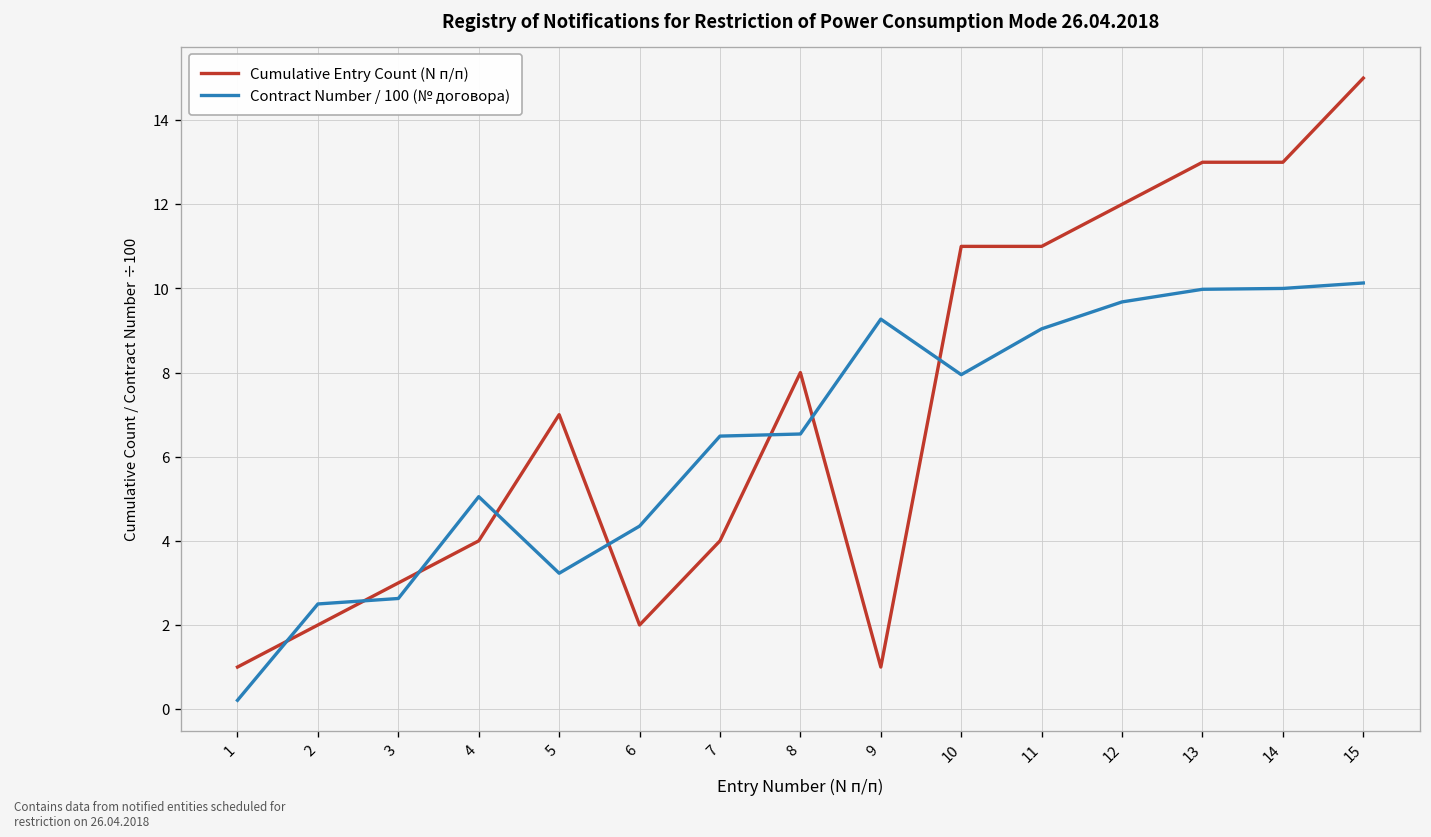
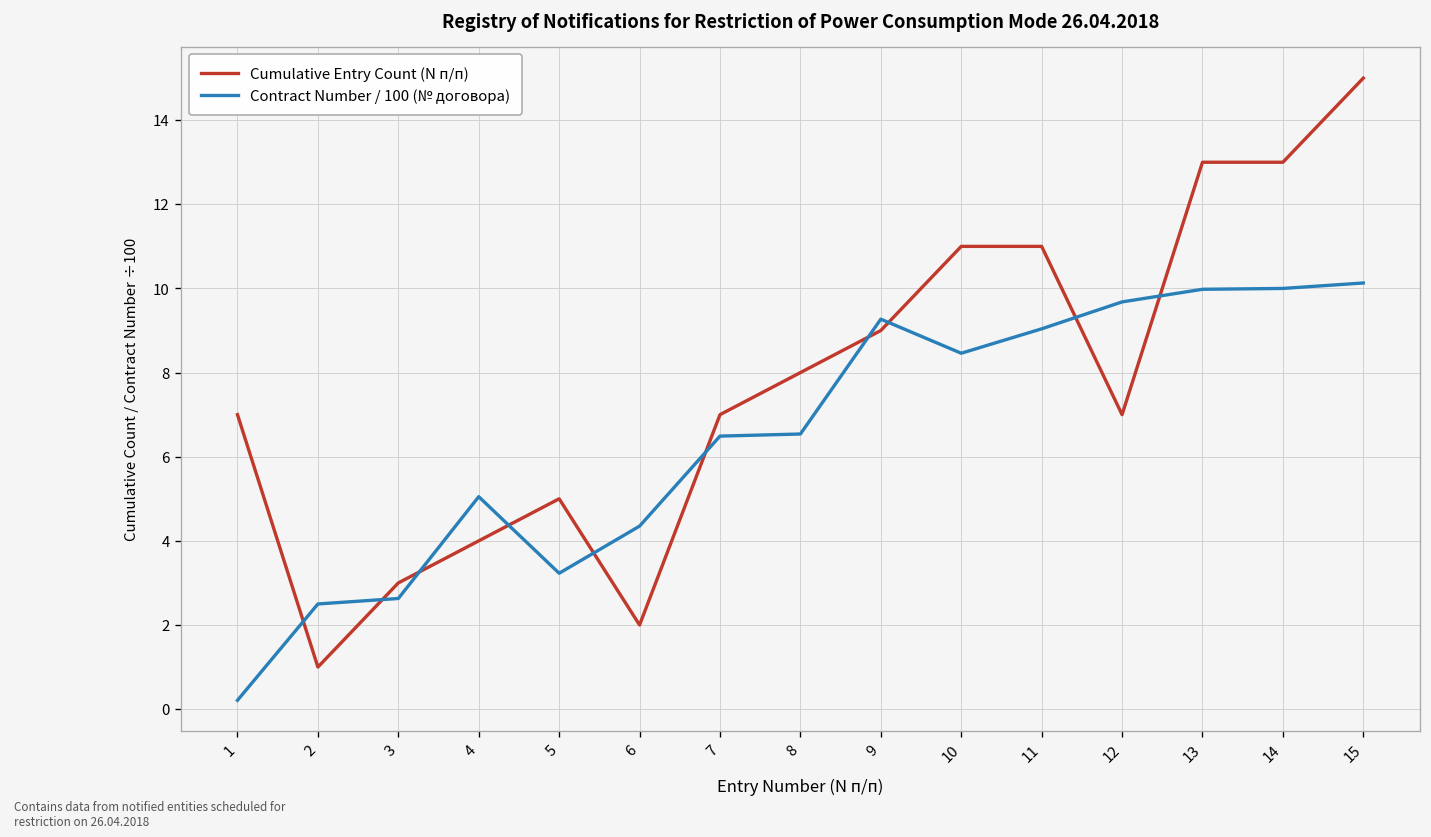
  {
    "Cumulative Entry Count (N п/п)": {
-     "1": 1,
-     "2": 2,
+     "1": 7,
+     "2": 1,
      "3": 3,
      "4": 4,
-     "5": 7,
+     "5": 5,
      "6": 2,
-     "7": 4,
+     "7": 7,
      "8": 8,
-     "9": 1,
+     "9": 9,
      "10": 11,
      "11": 11,
-     "12": 12,
+     "12": 7,
      "13": 13,
      "14": 13,
      "15": 15
    },
    "Contract Number / 100 (№ договора)": {
      "1": 0.2,
      "2": 2.5,
      "3": 2.6,
      "4": 5.1,
      "5": 3.2,
      "6": 4.4,
      "7": 6.5,
      "8": 6.5,
      "9": 9.3,
-     "10": 8.0,
+     "10": 8.5,
      "11": 9.0,
      "12": 9.7,
      "13": 10.0,
      "14": 10.0,
      "15": 10.1
    }
  }
